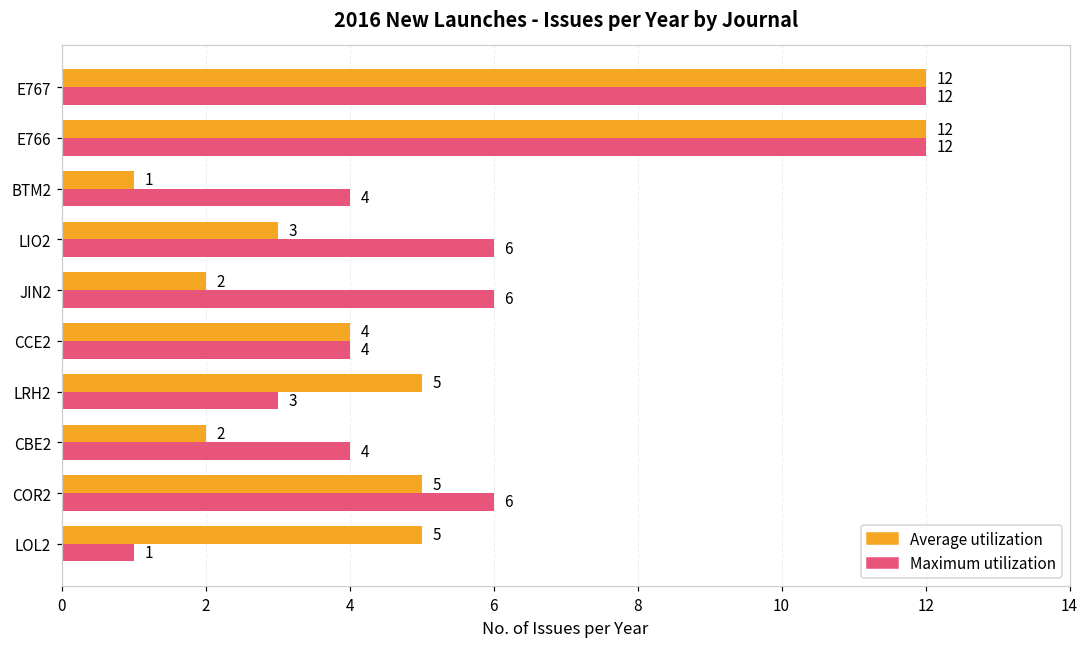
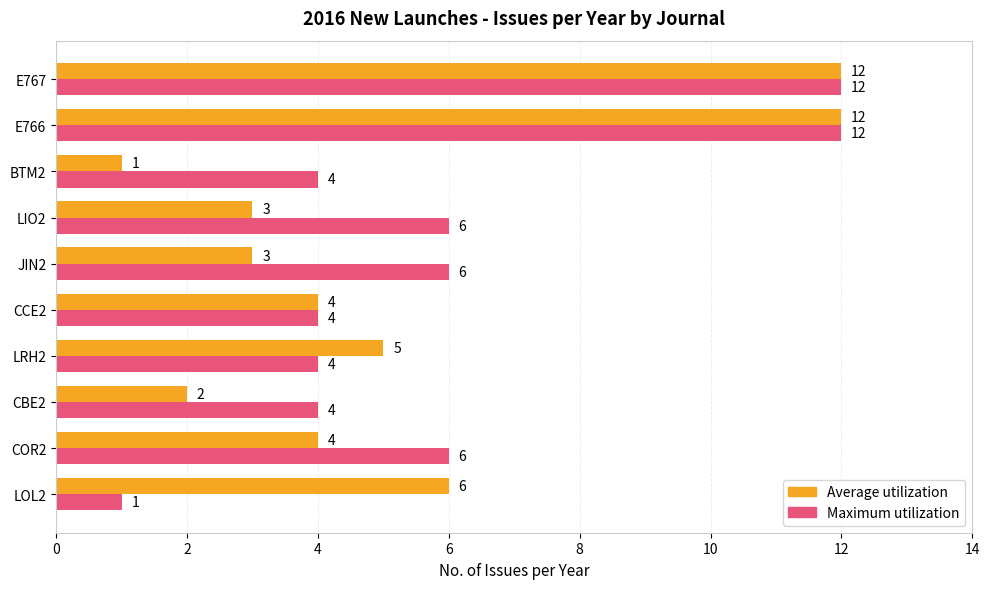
  {
    "Average utilization": {
      "E767": 12,
      "E766": 12,
      "BTM2": 1,
      "LIO2": 3,
-     "JIN2": 2,
+     "JIN2": 3,
      "CCE2": 4,
      "LRH2": 5,
      "CBE2": 2,
-     "COR2": 5,
-     "LOL2": 5
+     "COR2": 4,
+     "LOL2": 6
    },
    "Maximum utilization": {
      "E767": 12,
      "E766": 12,
      "BTM2": 4,
      "LIO2": 6,
      "JIN2": 6,
      "CCE2": 4,
-     "LRH2": 3,
+     "LRH2": 4,
      "CBE2": 4,
      "COR2": 6,
      "LOL2": 1
    }
  }
